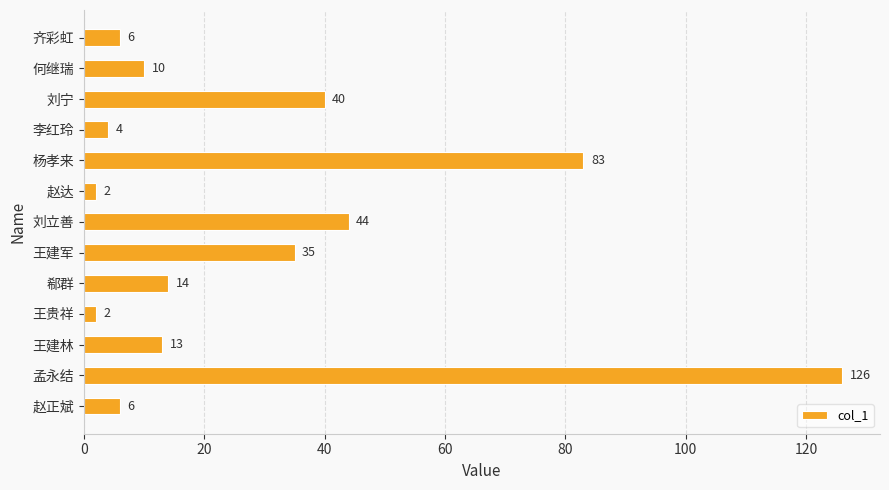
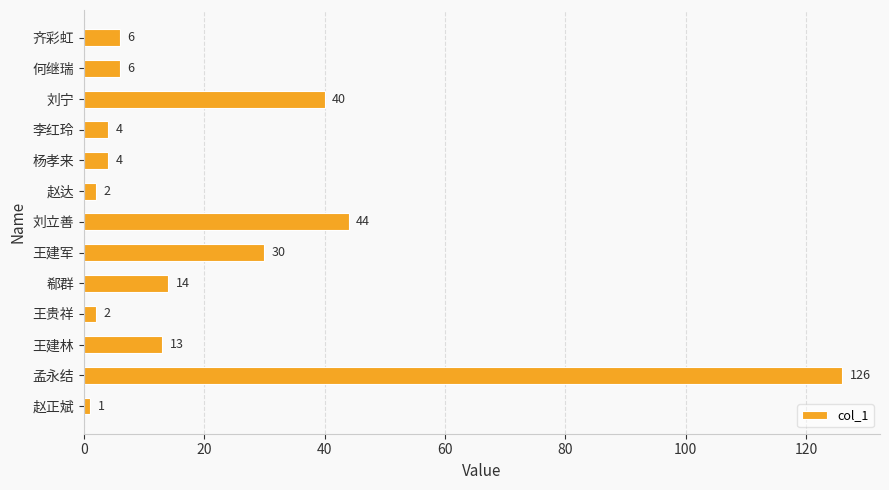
  {
    "齐彩虹": 6,
-   "何继瑞": 10,
+   "何继瑞": 6,
    "刘宁": 40,
    "李红玲": 4,
-   "杨孝来": 83,
+   "杨孝来": 4,
    "赵达": 2,
    "刘立善": 44,
-   "王建军": 35,
+   "王建军": 30,
    "郗群": 14,
    "王贵祥": 2,
    "王建林": 13,
    "孟永结": 126,
-   "赵正斌": 6
+   "赵正斌": 1
  }
